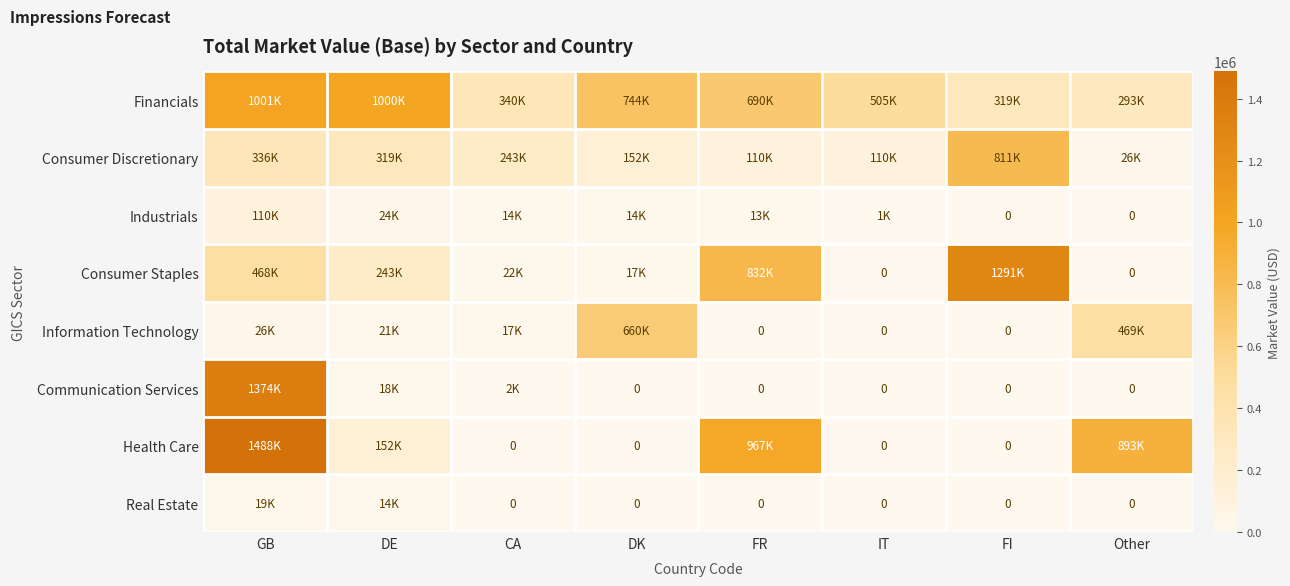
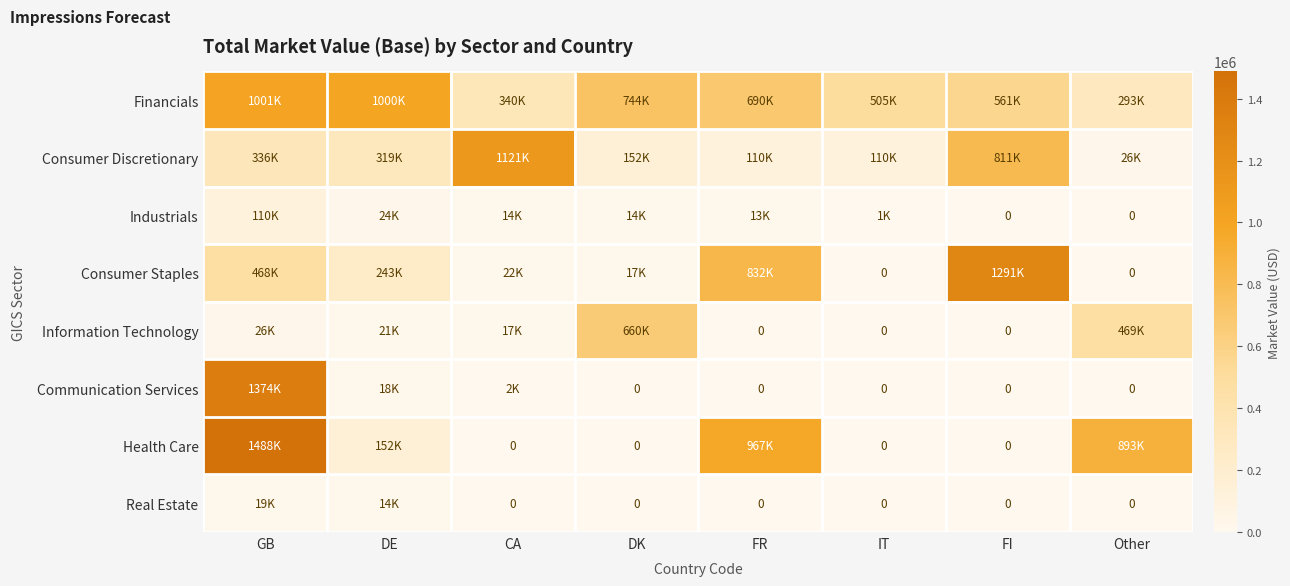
  {
    "Financials": {
      "GB": "1001K",
      "DE": "1000K",
      "CA": "340K",
      "DK": "744K",
      "FR": "690K",
      "IT": "505K",
-     "FI": "319K",
+     "FI": "561K",
      "Other": "293K"
    },
    "Consumer Discretionary": {
      "GB": "336K",
      "DE": "319K",
-     "CA": "243K",
+     "CA": "1121K",
      "DK": "152K",
      "FR": "110K",
      "IT": "110K",
      "FI": "811K",
      "Other": "26K"
    },
    "Industrials": {
      "GB": "110K",
      "DE": "24K",
      "CA": "14K",
      "DK": "14K",
      "FR": "13K",
      "IT": "1K",
      "FI": "0",
      "Other": "0"
    },
    "Consumer Staples": {
      "GB": "468K",
      "DE": "243K",
      "CA": "22K",
      "DK": "17K",
      "FR": "832K",
      "IT": "0",
      "FI": "1291K",
      "Other": "0"
    },
    "Information Technology": {
      "GB": "26K",
      "DE": "21K",
      "CA": "17K",
      "DK": "660K",
      "FR": "0",
      "IT": "0",
      "FI": "0",
      "Other": "469K"
    },
    "Communication Services": {
      "GB": "1374K",
      "DE": "18K",
      "CA": "2K",
      "DK": "0",
      "FR": "0",
      "IT": "0",
      "FI": "0",
      "Other": "0"
    },
    "Health Care": {
      "GB": "1488K",
      "DE": "152K",
      "CA": "0",
      "DK": "0",
      "FR": "967K",
      "IT": "0",
      "FI": "0",
      "Other": "893K"
    },
    "Real Estate": {
      "GB": "19K",
      "DE": "14K",
      "CA": "0",
      "DK": "0",
      "FR": "0",
      "IT": "0",
      "FI": "0",
      "Other": "0"
    }
  }
